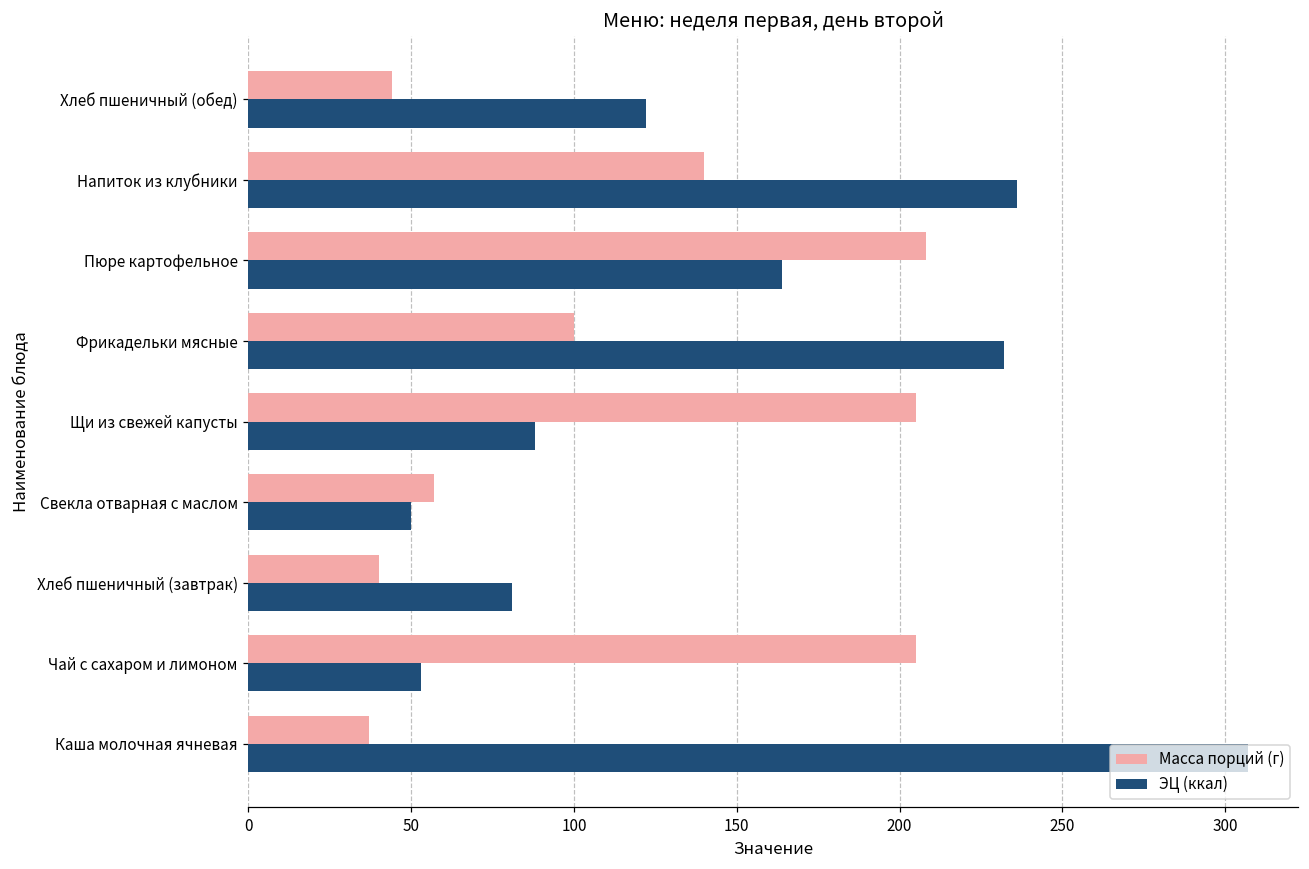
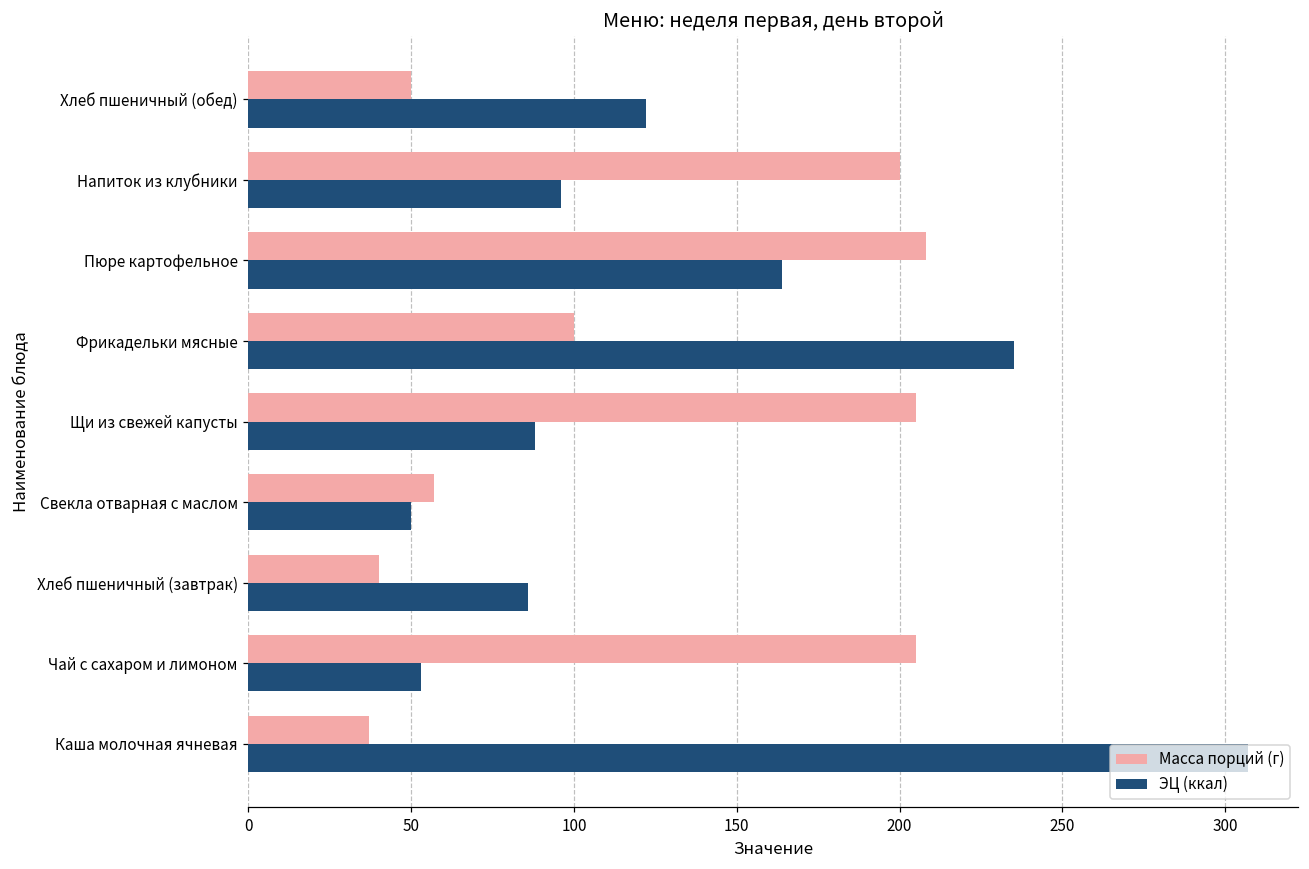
  {
    "Масса порций (г)": {
-     "Хлеб пшеничный (обед)": 44,
-     "Напиток из клубники": 140,
+     "Хлеб пшеничный (обед)": 50,
+     "Напиток из клубники": 200,
      "Пюре картофельное": 208,
      "Фрикадельки мясные": 100,
      "Щи из свежей капусты": 205,
      "Свекла отварная с маслом": 57,
      "Хлеб пшеничный (завтрак)": 40,
      "Чай с сахаром и лимоном": 205,
      "Каша молочная ячневая": 37
    },
    "ЭЦ (ккал)": {
      "Хлеб пшеничный (обед)": 122,
-     "Напиток из клубники": 236,
+     "Напиток из клубники": 96,
      "Пюре картофельное": 164,
-     "Фрикадельки мясные": 232,
+     "Фрикадельки мясные": 235,
      "Щи из свежей капусты": 88,
      "Свекла отварная с маслом": 50,
-     "Хлеб пшеничный (завтрак)": 81,
+     "Хлеб пшеничный (завтрак)": 86,
      "Чай с сахаром и лимоном": 53
    }
  }
